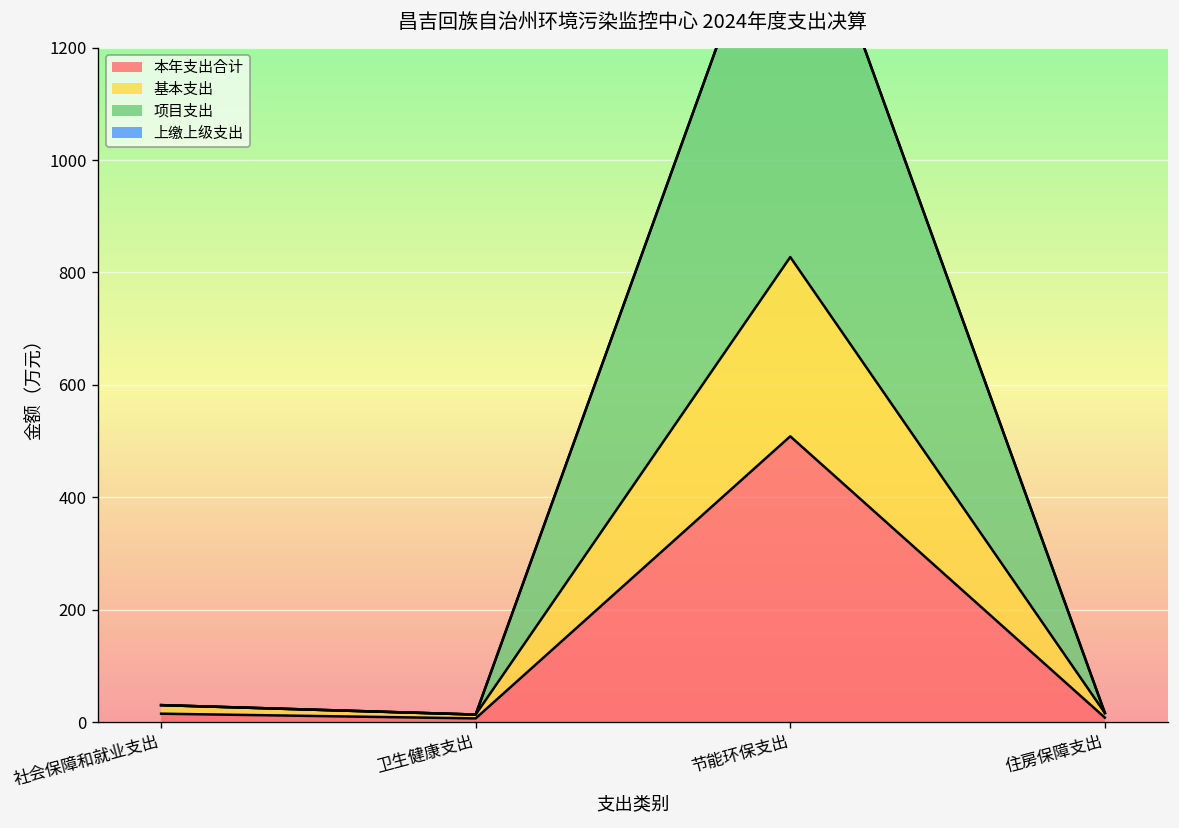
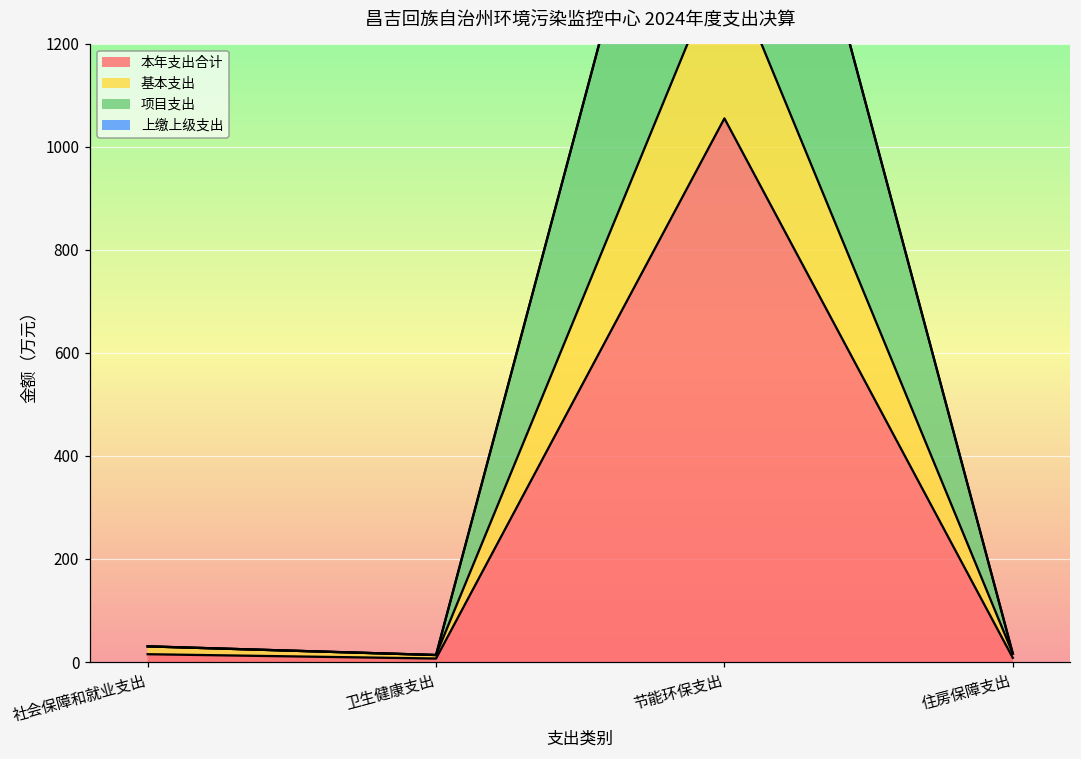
  {
    "本年支出合计": {
      "社会保障和就业支出": 20,
      "卫生健康支出": 10,
-     "节能环保支出": 510,
+     "节能环保支出": 1050,
      "住房保障支出": 10
    }
  }
